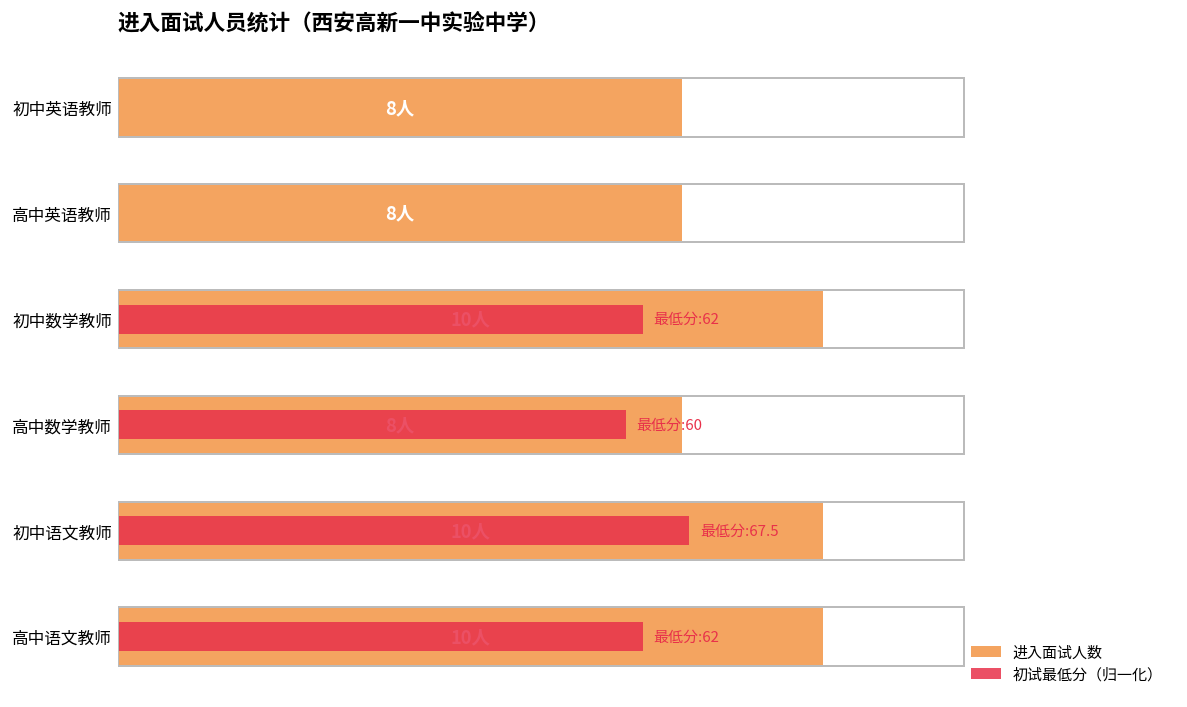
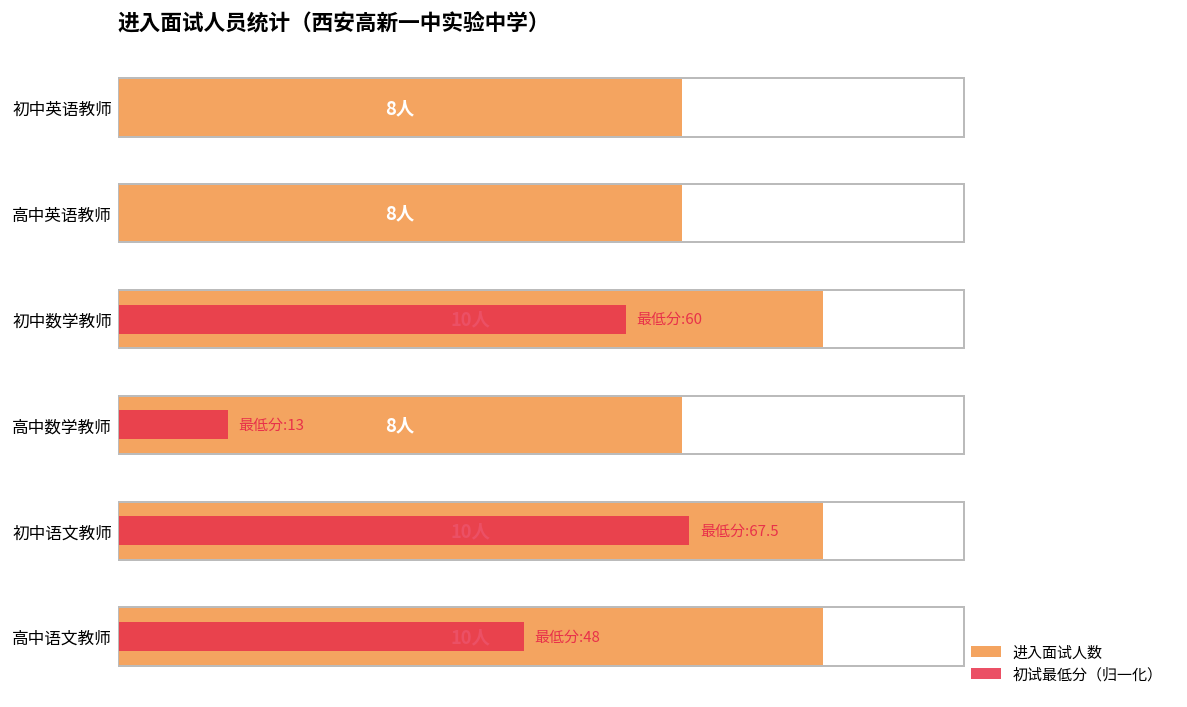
  {
    "初试最低分（归一化）": {
-     "初中数学教师": 62,
-     "高中数学教师": 60,
-     "高中语文教师": 62
+     "初中数学教师": 60,
+     "高中数学教师": 13,
+     "高中语文教师": 48
    }
  }
